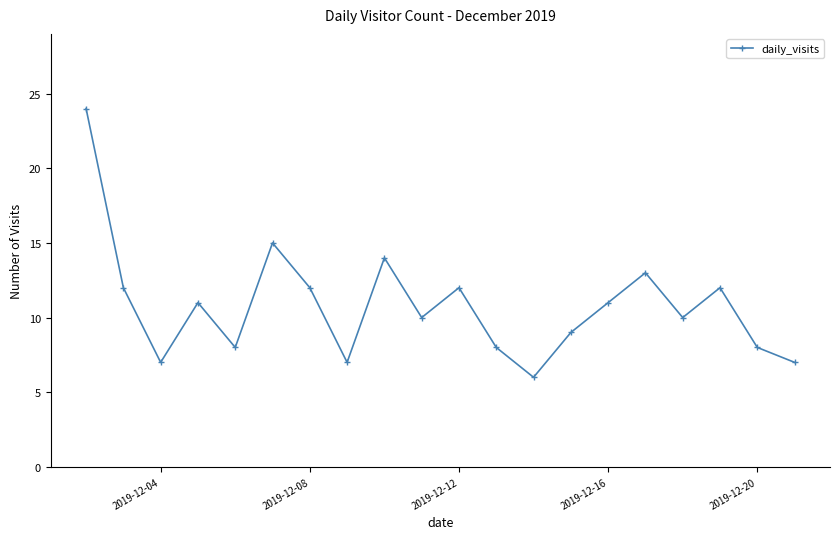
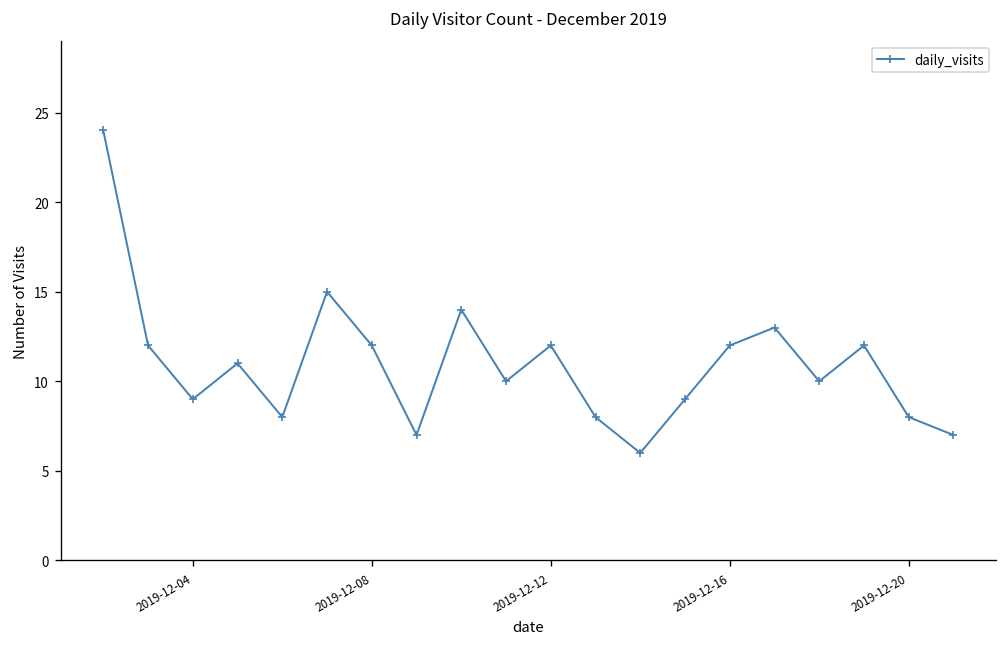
  {
-   "2019-12-04": 7,
+   "2019-12-04": 9,
    "2019-12-08": 12,
    "2019-12-12": 12,
-   "2019-12-16": 11,
+   "2019-12-16": 12,
    "2019-12-20": 8
  }
